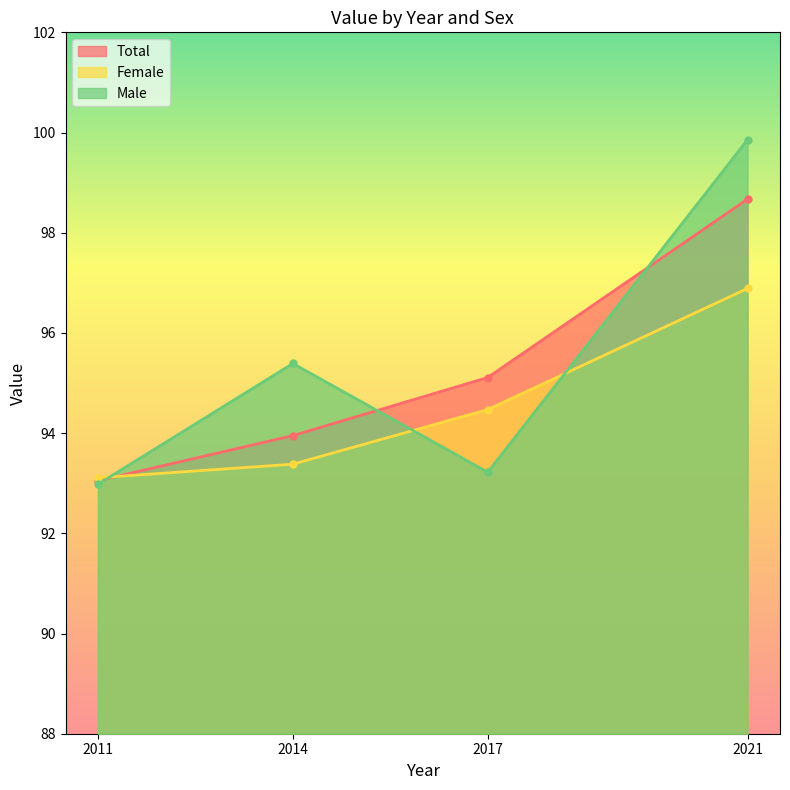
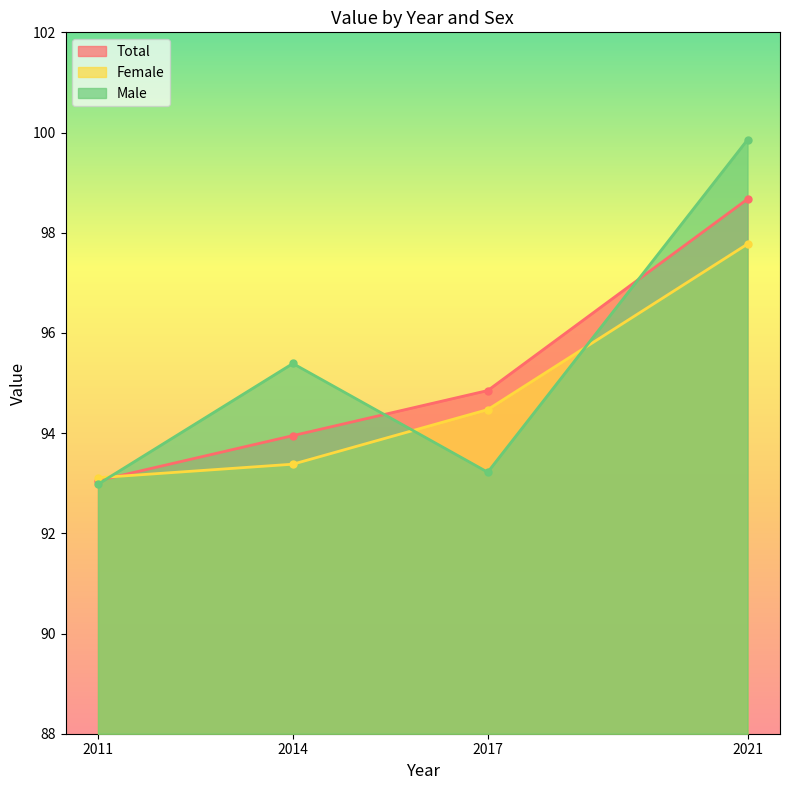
  {
    "Total": {
      "2011": 93.1,
      "2014": 94.0,
-     "2017": 95.1,
+     "2017": 94.9,
      "2021": 98.7
    },
    "Female": {
      "2011": 93.1,
      "2014": 93.4,
      "2017": 94.5,
-     "2021": 96.9
+     "2021": 97.8
    },
    "Male": {
      "2011": 93.0,
      "2014": 95.4,
      "2017": 93.2,
      "2021": 99.9
    }
  }
